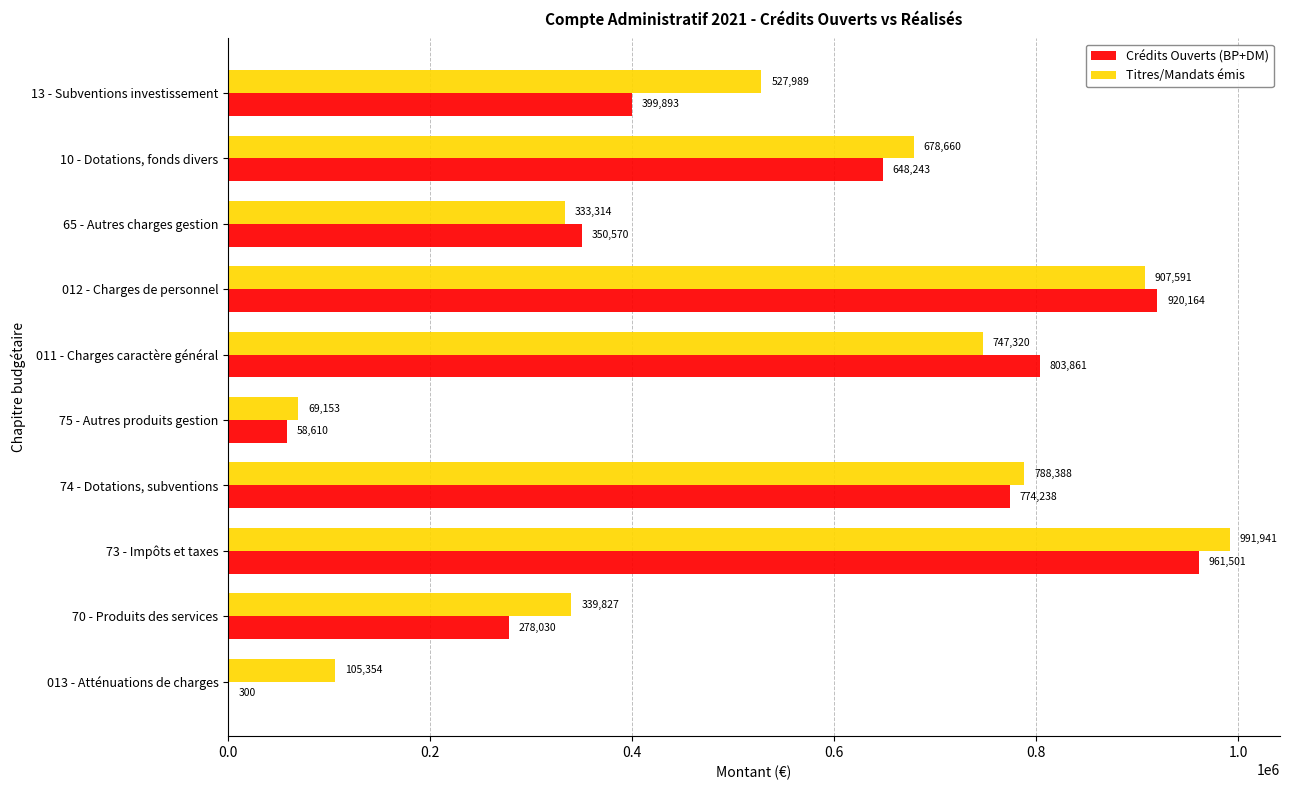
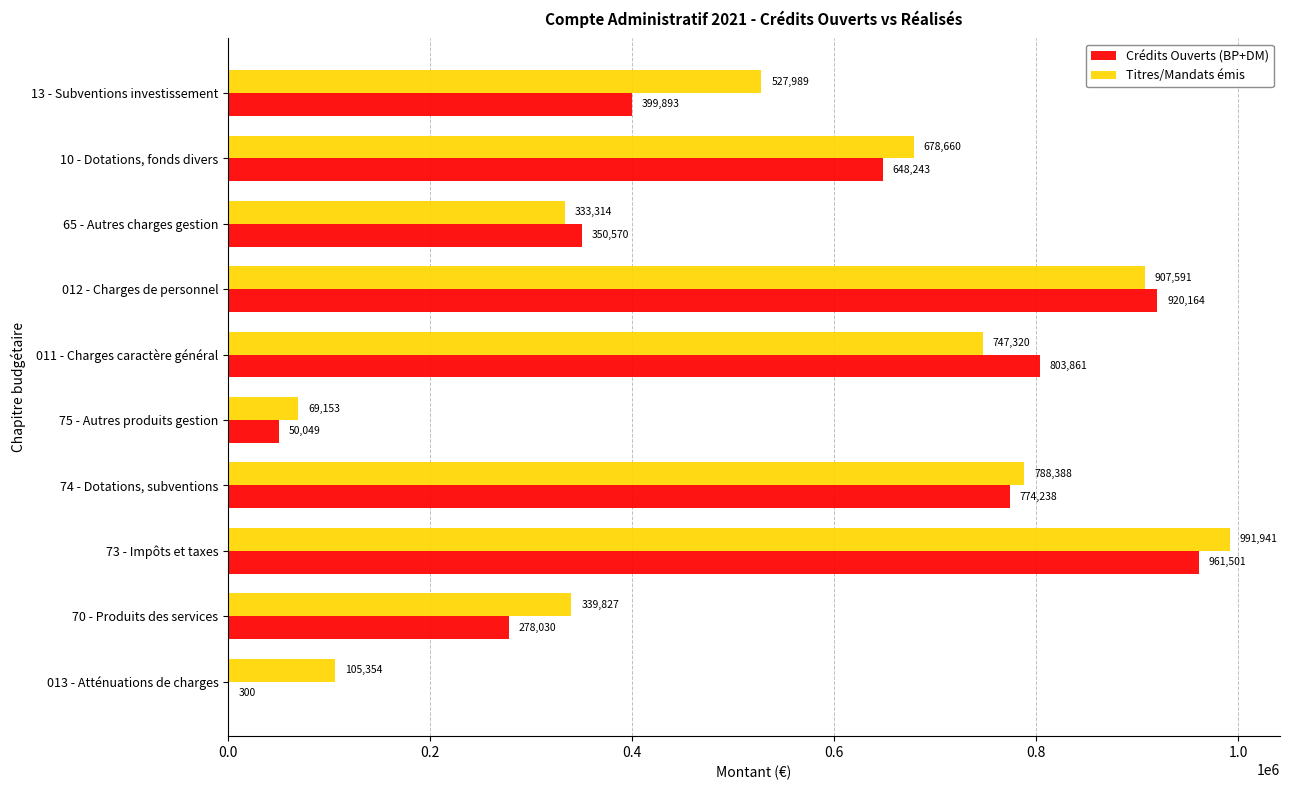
  {
    "Crédits Ouverts (BP+DM)": {
      "13 - Subventions investissement": "399,893",
      "10 - Dotations, fonds divers": "648,243",
      "65 - Autres charges gestion": "350,570",
      "012 - Charges de personnel": "920,164",
      "011 - Charges caractère général": "803,861",
-     "75 - Autres produits gestion": "58,610",
+     "75 - Autres produits gestion": "50,049",
      "74 - Dotations, subventions": "774,238",
      "73 - Impôts et taxes": "961,501",
      "70 - Produits des services": "278,030",
      "013 - Atténuations de charges": "300"
    },
    "Titres/Mandats émis": {
      "13 - Subventions investissement": "527,989",
      "10 - Dotations, fonds divers": "678,660",
      "65 - Autres charges gestion": "333,314",
      "012 - Charges de personnel": "907,591",
      "011 - Charges caractère général": "747,320",
      "75 - Autres produits gestion": "69,153",
      "74 - Dotations, subventions": "788,388",
      "73 - Impôts et taxes": "991,941",
      "70 - Produits des services": "339,827",
      "013 - Atténuations de charges": "105,354"
    }
  }
